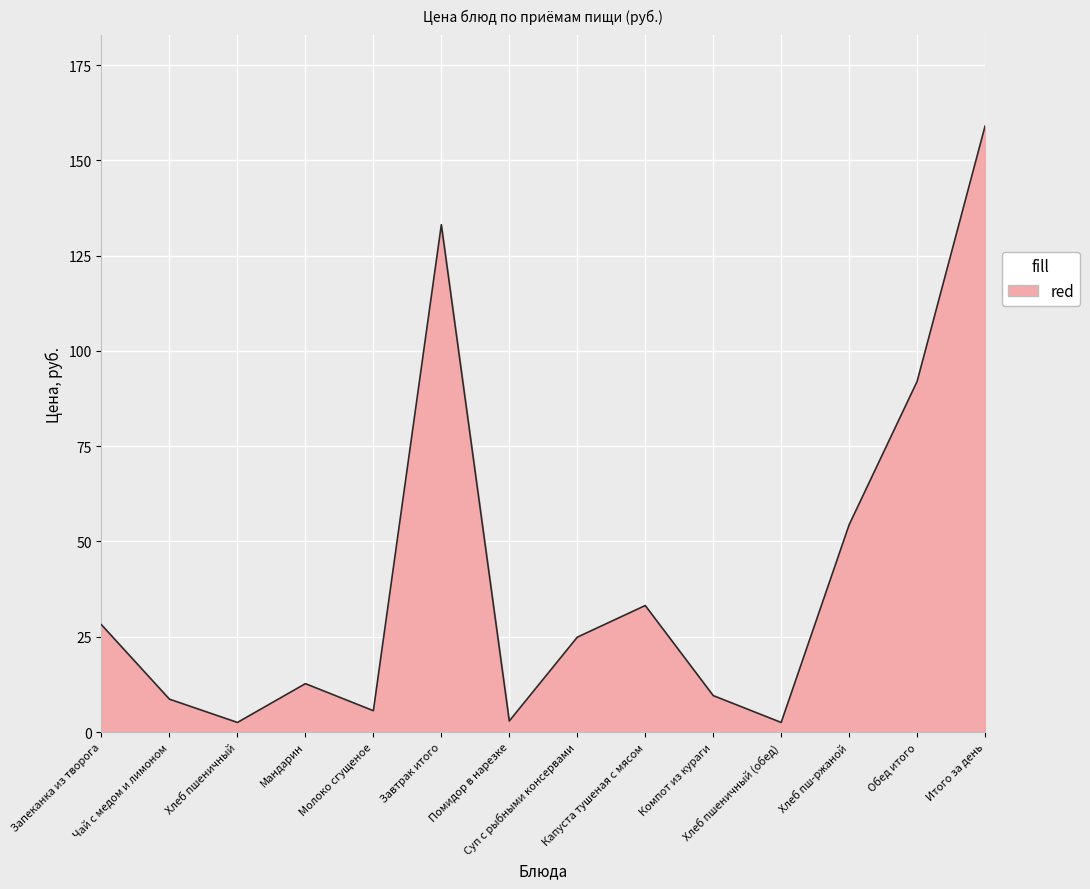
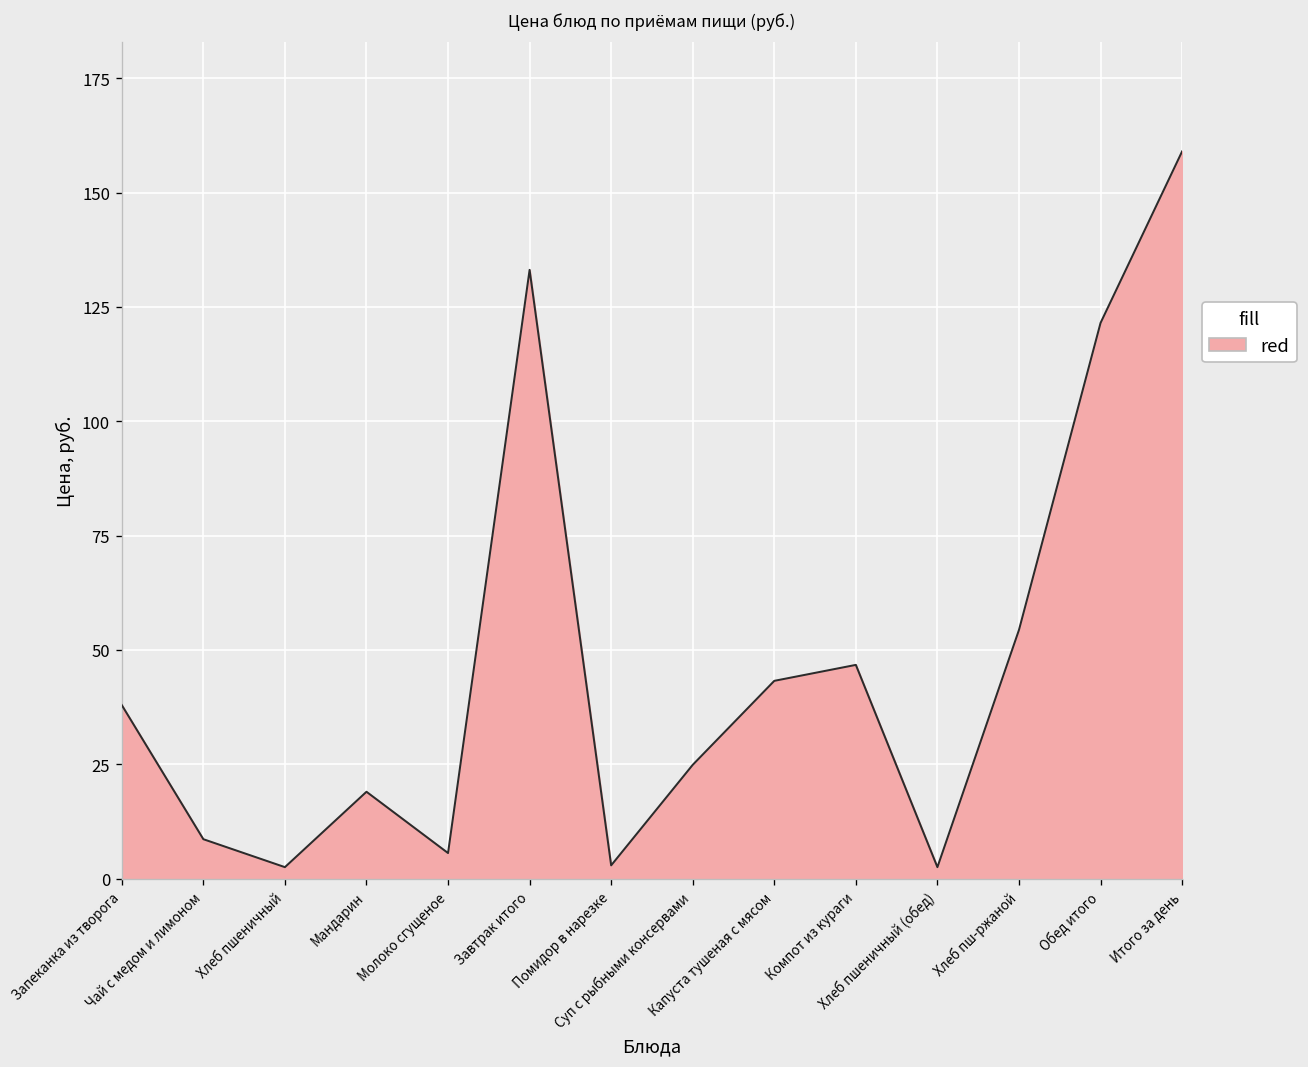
  {
-   "Запеканка из творога": 28,
+   "Запеканка из творога": 38,
    "Чай с медом и лимоном": 9,
    "Хлеб пшеничный": 3,
-   "Мандарин": 13,
+   "Мандарин": 19,
    "Молоко сгущеное": 6,
    "Завтрак итого": 133,
    "Помидор в нарезке": 3,
    "Суп с рыбными консервами": 25,
-   "Капуста тушеная с мясом": 33,
-   "Компот из кураги": 10,
+   "Капуста тушеная с мясом": 43,
+   "Компот из кураги": 47,
    "Хлеб пшеничный (обед)": 3,
    "Хлеб пш-ржаной": 54,
-   "Обед итого": 92,
+   "Обед итого": 122,
    "Итого за день": 159
  }
